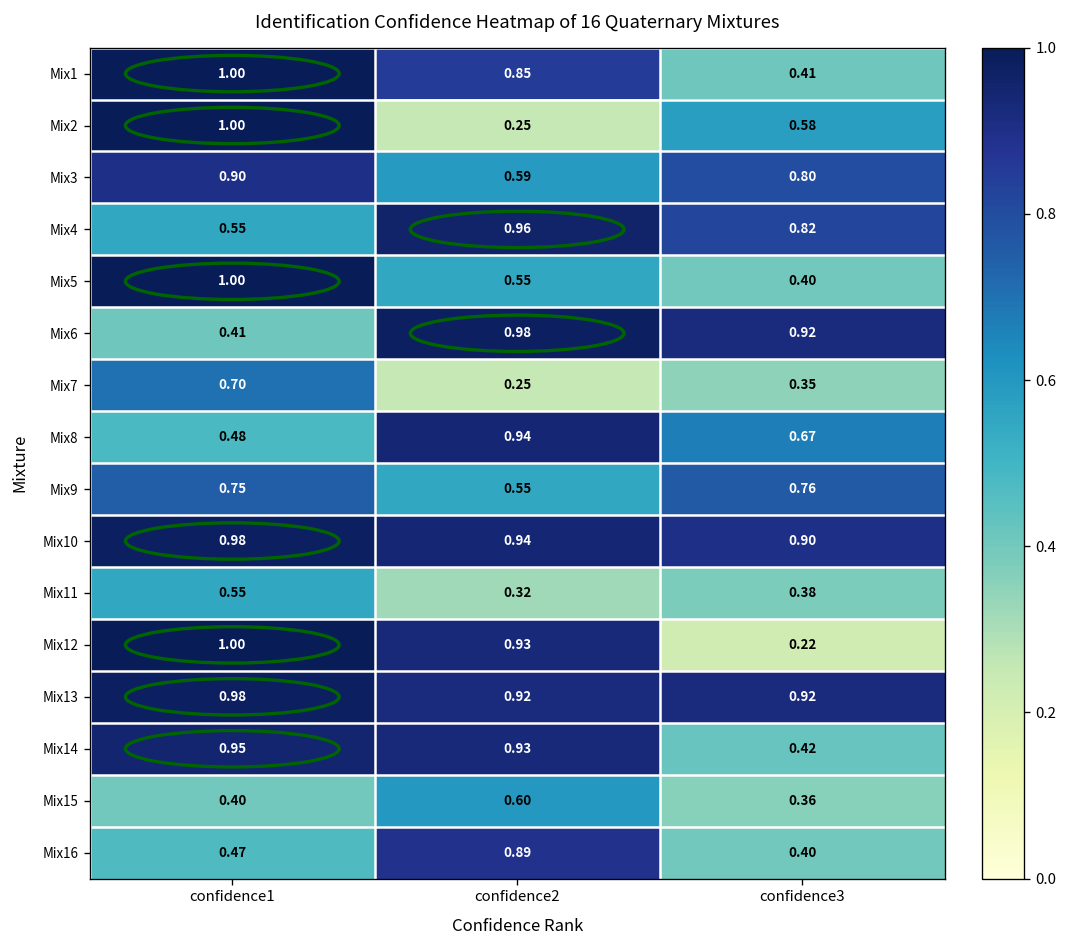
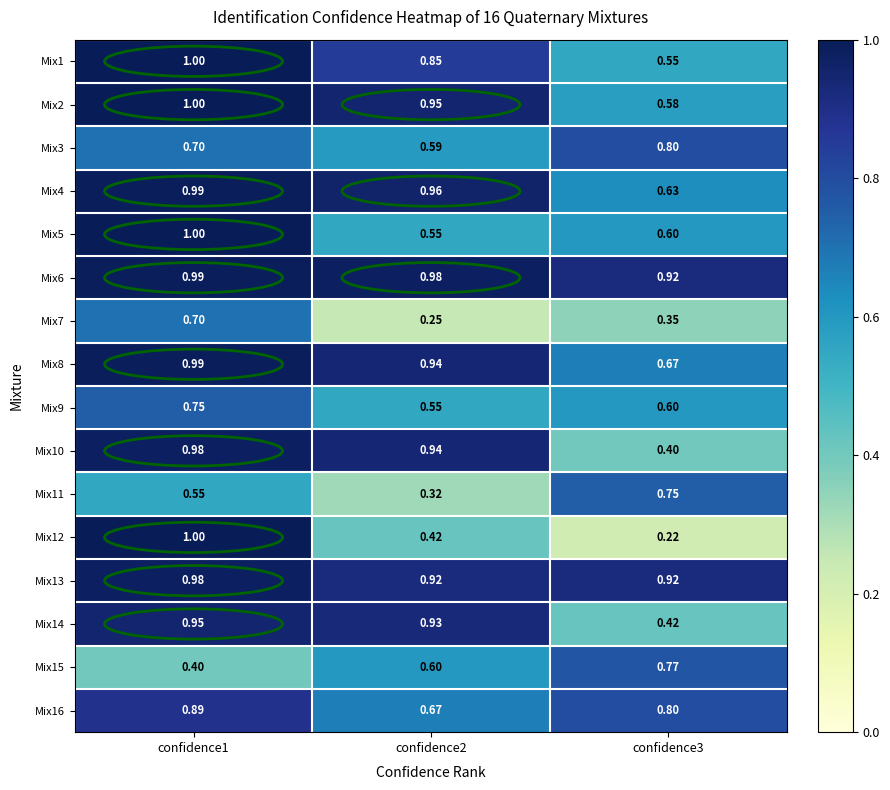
  {
    "Mix1": {
      "confidence1": 1.00,
      "confidence2": 0.85,
-     "confidence3": 0.41
+     "confidence3": 0.55
    },
    "Mix2": {
      "confidence1": 1.00,
-     "confidence2": 0.25,
+     "confidence2": 0.95,
      "confidence3": 0.58
    },
    "Mix3": {
-     "confidence1": 0.90,
+     "confidence1": 0.70,
      "confidence2": 0.59,
      "confidence3": 0.80
    },
    "Mix4": {
-     "confidence1": 0.55,
+     "confidence1": 0.99,
      "confidence2": 0.96,
-     "confidence3": 0.82
+     "confidence3": 0.63
    },
    "Mix5": {
      "confidence1": 1.00,
      "confidence2": 0.55,
-     "confidence3": 0.40
+     "confidence3": 0.60
    },
    "Mix6": {
-     "confidence1": 0.41,
+     "confidence1": 0.99,
      "confidence2": 0.98,
      "confidence3": 0.92
    },
    "Mix7": {
      "confidence1": 0.70,
      "confidence2": 0.25,
      "confidence3": 0.35
    },
    "Mix8": {
-     "confidence1": 0.48,
+     "confidence1": 0.99,
      "confidence2": 0.94,
      "confidence3": 0.67
    },
    "Mix9": {
      "confidence1": 0.75,
      "confidence2": 0.55,
-     "confidence3": 0.76
+     "confidence3": 0.60
    },
    "Mix10": {
      "confidence1": 0.98,
      "confidence2": 0.94,
-     "confidence3": 0.90
+     "confidence3": 0.40
    },
    "Mix11": {
      "confidence1": 0.55,
      "confidence2": 0.32,
-     "confidence3": 0.38
+     "confidence3": 0.75
    },
    "Mix12": {
      "confidence1": 1.00,
-     "confidence2": 0.93,
+     "confidence2": 0.42,
      "confidence3": 0.22
    },
    "Mix13": {
      "confidence1": 0.98,
      "confidence2": 0.92,
      "confidence3": 0.92
    },
    "Mix14": {
      "confidence1": 0.95,
      "confidence2": 0.93,
      "confidence3": 0.42
    },
    "Mix15": {
      "confidence1": 0.40,
      "confidence2": 0.60,
-     "confidence3": 0.36
+     "confidence3": 0.77
    },
    "Mix16": {
-     "confidence1": 0.47,
-     "confidence2": 0.89,
-     "confidence3": 0.40
+     "confidence1": 0.89,
+     "confidence2": 0.67,
+     "confidence3": 0.80
    }
  }
